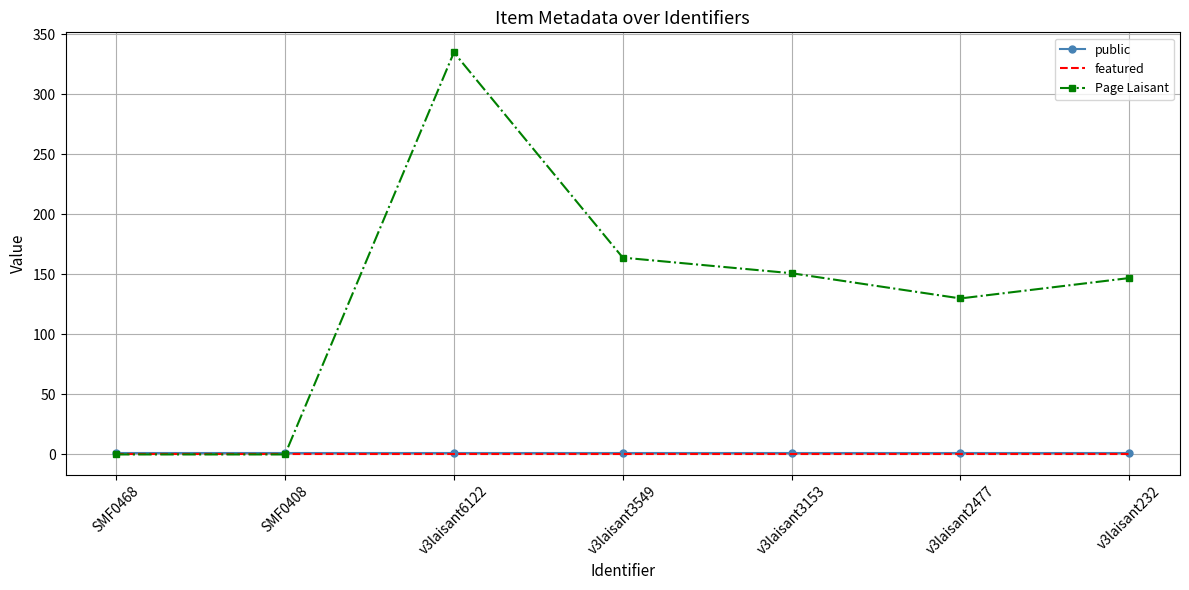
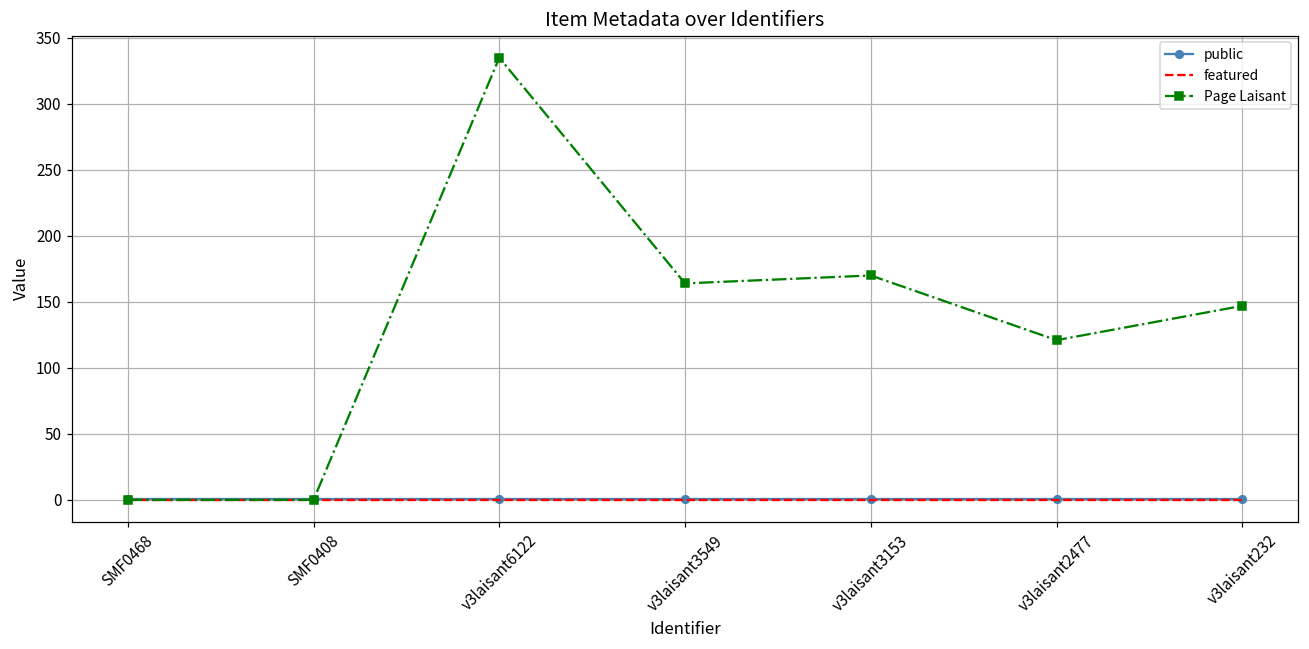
  {
    "Page Laisant": {
      "v3laisant6122": 335,
      "v3laisant3549": 164,
-     "v3laisant3153": 151,
-     "v3laisant2477": 130,
+     "v3laisant3153": 170,
+     "v3laisant2477": 121,
      "v3laisant232": 147
    }
  }
